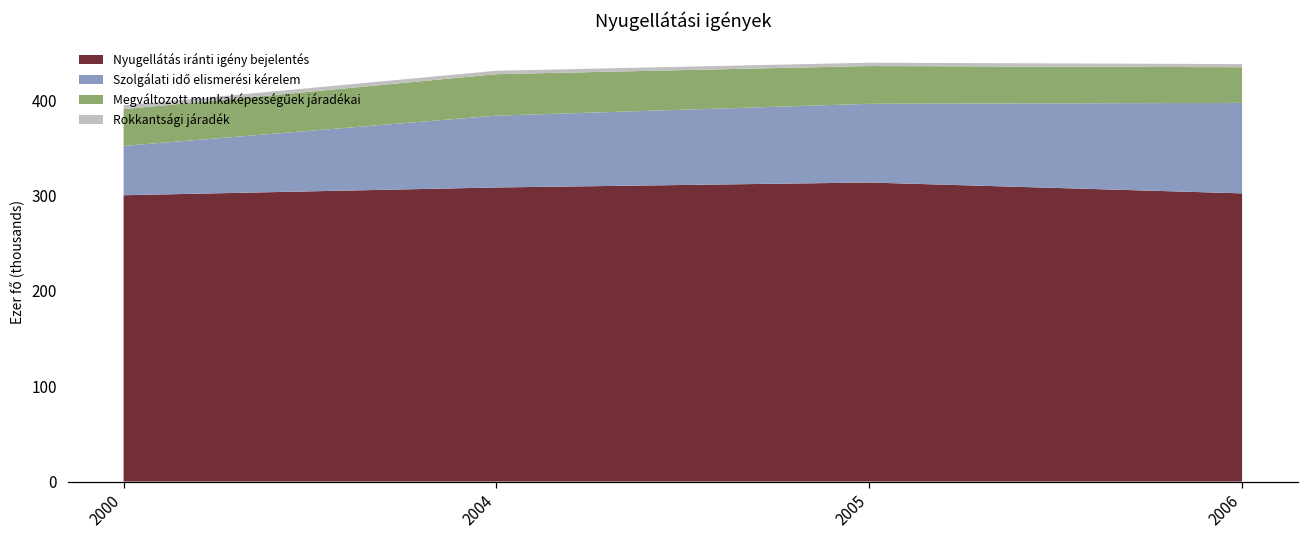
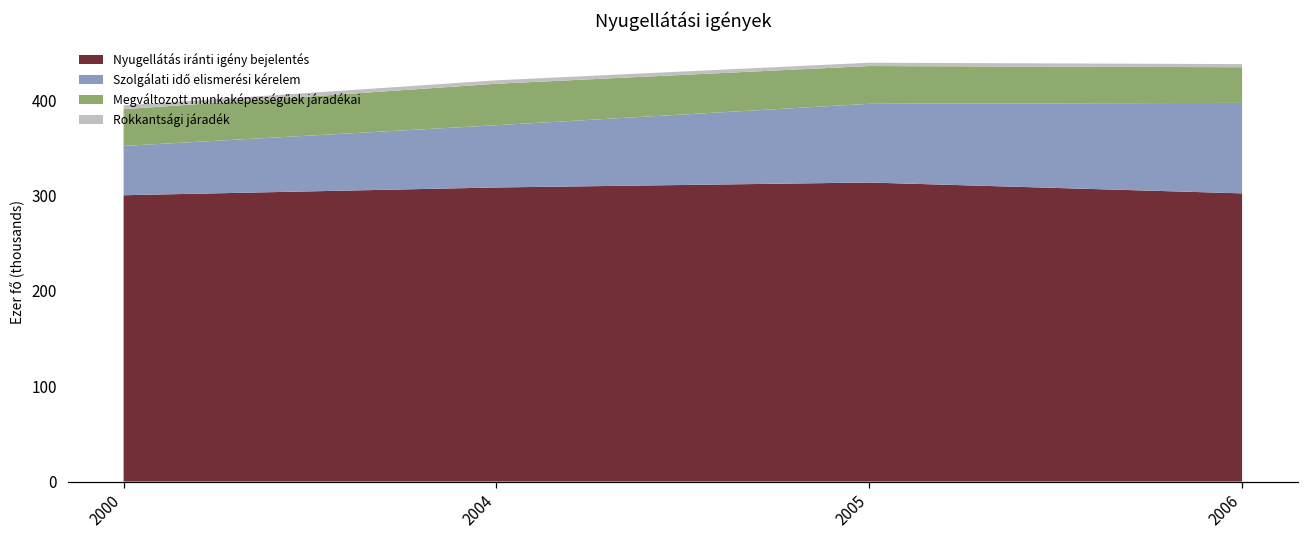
  {
    "Szolgálati idő elismerési kérelem": {
-     "2004": 80
+     "2004": 70
    },
    "Rokkantsági járadék": {
      "2000": 0,
      "2004": 0,
      "2005": 0,
      "2006": 0
    }
  }
